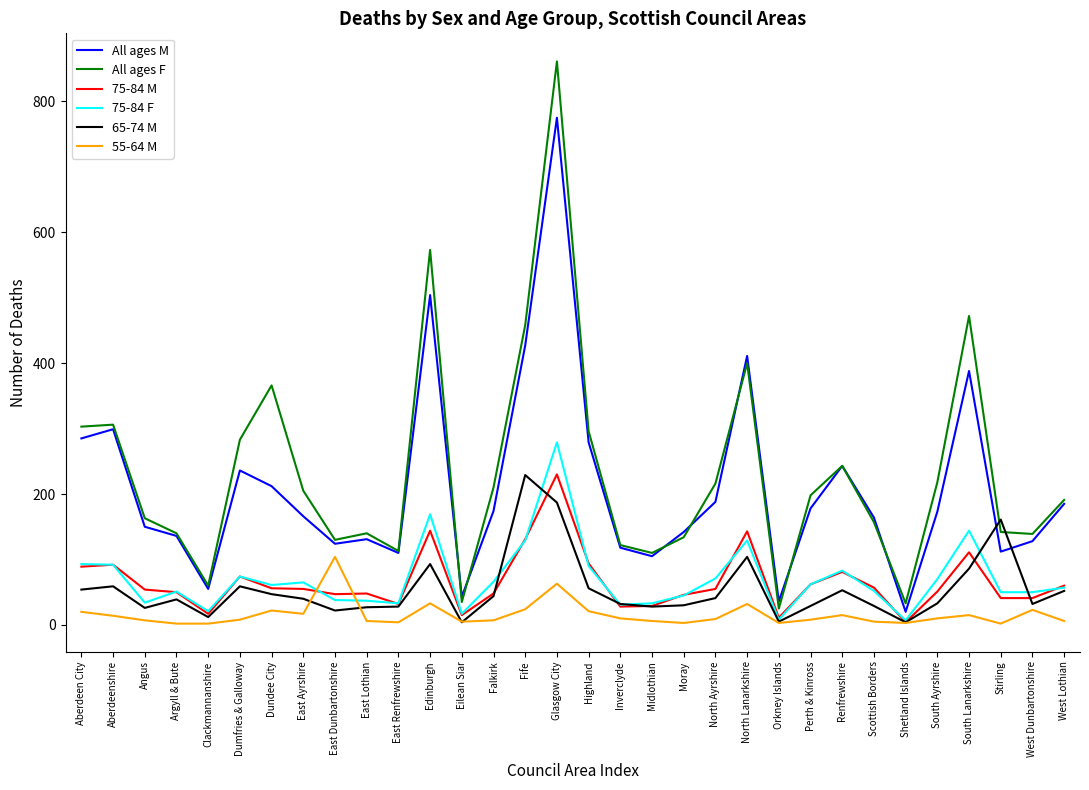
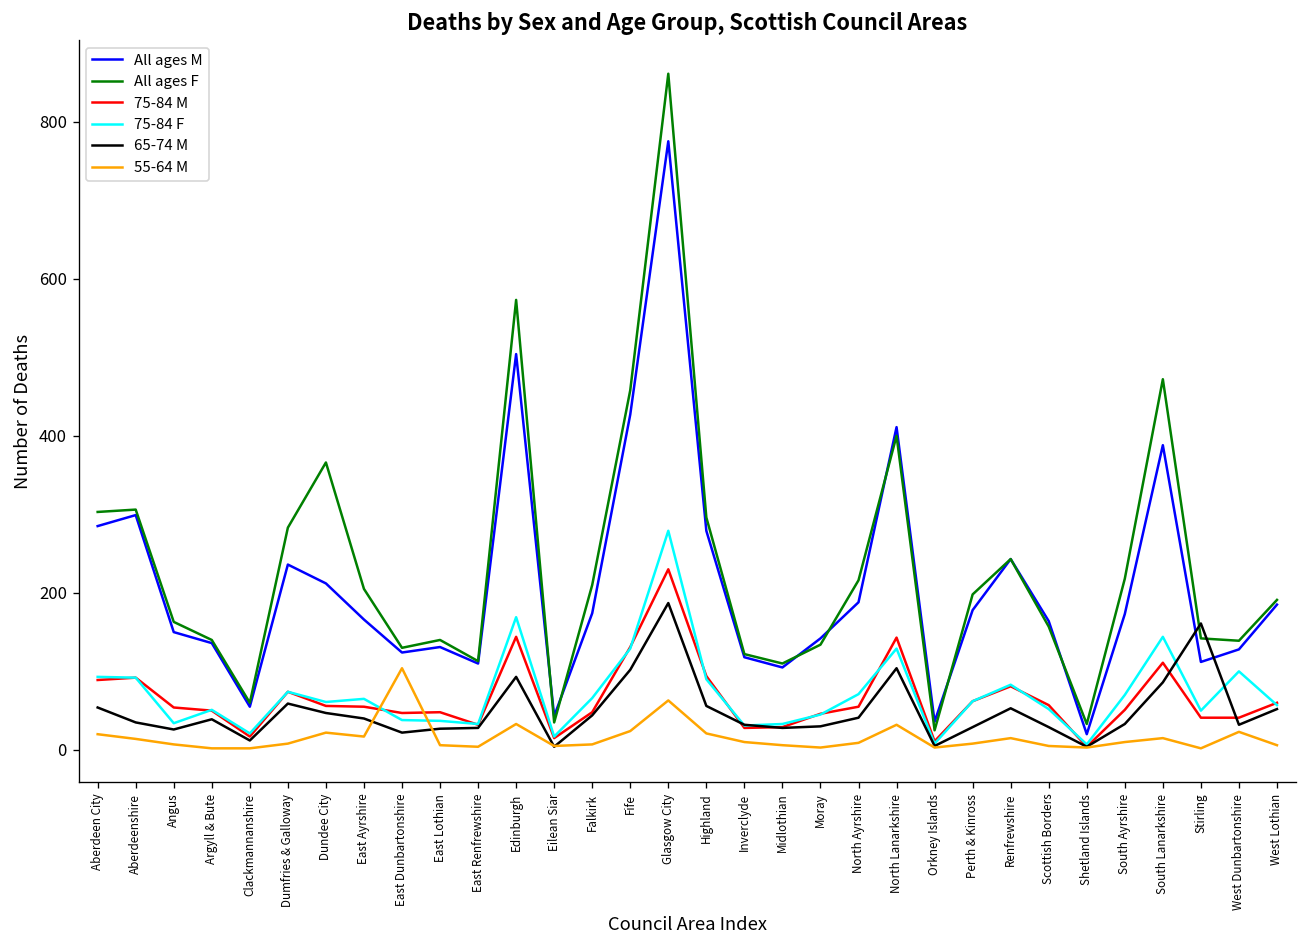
  {
    "All ages M": {
      "Aberdeen City": 290,
      "Aberdeenshire": 300,
      "Angus": 150,
      "Argyll & Bute": 140,
      "Clackmannanshire": 60,
      "Dumfries & Galloway": 240,
      "Dundee City": 210,
      "East Ayrshire": 170,
      "East Dunbartonshire": 120,
      "East Lothian": 130,
      "Edinburgh": 500,
      "Eilean Siar": 40,
      "Falkirk": 170,
      "Fife": 430,
      "Glasgow City": 780,
      "Highland": 280,
      "Inverclyde": 120,
      "Midlothian": 110,
      "Moray": 140,
      "North Ayrshire": 190,
      "North Lanarkshire": 410,
      "Orkney Islands": 40,
      "Perth & Kinross": 180,
      "Scottish Borders": 160,
      "Shetland Islands": 20,
      "South Ayrshire": 170,
      "South Lanarkshire": 390,
      "Stirling": 110,
      "West Dunbartonshire": 130,
      "West Lothian": 190
    },
    "All ages F": {
      "Aberdeen City": 300,
      "Aberdeenshire": 310,
      "Angus": 160,
      "Argyll & Bute": 140,
      "Clackmannanshire": 60,
      "Dumfries & Galloway": 280,
      "Dundee City": 370,
      "East Ayrshire": 210,
      "East Dunbartonshire": 130,
      "East Lothian": 140,
      "Edinburgh": 570,
      "Eilean Siar": 40,
      "Falkirk": 210,
      "Fife": 460,
      "Glasgow City": 860,
      "Highland": 300,
      "Inverclyde": 120,
      "Midlothian": 110,
      "Moray": 130,
      "North Ayrshire": 220,
      "North Lanarkshire": 400,
      "Orkney Islands": 30,
      "Perth & Kinross": 200,
      "Scottish Borders": 160,
      "Shetland Islands": 30,
      "South Ayrshire": 220,
      "South Lanarkshire": 470,
      "Stirling": 140,
      "West Dunbartonshire": 140,
      "West Lothian": 190
    },
    "75-84 M": {
      "Aberdeen City": 90,
      "Angus": 50,
      "Clackmannanshire": 20,
      "Dundee City": 60,
      "East Ayrshire": 60,
      "East Dunbartonshire": 50,
      "East Lothian": 50,
      "Edinburgh": 140,
      "Falkirk": 50,
      "Glasgow City": 230,
      "Highland": 90,
      "North Ayrshire": 60,
      "North Lanarkshire": 140,
      "Scottish Borders": 60,
      "South Ayrshire": 50,
      "South Lanarkshire": 110,
      "Stirling": 40,
      "West Dunbartonshire": 40
    },
    "75-84 F": {
      "Aberdeen City": 90,
      "Angus": 30,
      "Clackmannanshire": 20,
      "Dundee City": 60,
      "East Ayrshire": 70,
      "East Dunbartonshire": 40,
      "East Lothian": 40,
      "Edinburgh": 170,
      "Falkirk": 70,
      "Glasgow City": 280,
      "Highland": 90,
      "Midlothian": 30,
      "North Ayrshire": 70,
      "North Lanarkshire": 130,
      "Scottish Borders": 50,
      "South Ayrshire": 70,
      "South Lanarkshire": 140,
      "Stirling": 50,
-     "West Dunbartonshire": 50
+     "West Dunbartonshire": 100
    },
    "65-74 M": {
      "Aberdeen City": 50,
-     "Aberdeenshire": 60,
+     "Aberdeenshire": 40,
      "Angus": 30,
      "Argyll & Bute": 40,
      "Clackmannanshire": 10,
      "Dumfries & Galloway": 60,
      "Dundee City": 50,
      "East Ayrshire": 40,
      "East Dunbartonshire": 20,
      "East Lothian": 30,
      "East Renfrewshire": 30,
      "Edinburgh": 90,
      "Falkirk": 40,
-     "Fife": 230,
+     "Fife": 100,
      "Glasgow City": 190,
      "Highland": 60,
      "Moray": 30,
      "North Ayrshire": 40,
      "North Lanarkshire": 100,
      "Perth & Kinross": 30,
      "Renfrewshire": 50,
      "Scottish Borders": 30,
      "South Ayrshire": 30,
      "South Lanarkshire": 90,
      "Stirling": 160,
      "West Dunbartonshire": 30,
      "West Lothian": 50
    },
    "55-64 M": {
      "Aberdeen City": 20,
      "Aberdeenshire": 10,
      "Angus": 10,
      "Argyll & Bute": 0,
      "Clackmannanshire": 0,
      "Dumfries & Galloway": 10,
      "Dundee City": 20,
      "East Ayrshire": 20,
      "East Dunbartonshire": 100,
      "East Lothian": 10,
      "East Renfrewshire": 0,
      "Edinburgh": 30,
      "Falkirk": 10,
      "Fife": 20,
      "Glasgow City": 60,
      "Highland": 20,
      "Inverclyde": 10,
      "Midlothian": 10,
      "Moray": 0,
      "North Ayrshire": 10,
      "North Lanarkshire": 30,
      "Perth & Kinross": 10,
      "Renfrewshire": 20,
      "Scottish Borders": 10,
      "South Ayrshire": 10,
      "South Lanarkshire": 20,
      "Stirling": 0,
      "West Dunbartonshire": 20,
      "West Lothian": 10
    }
  }
